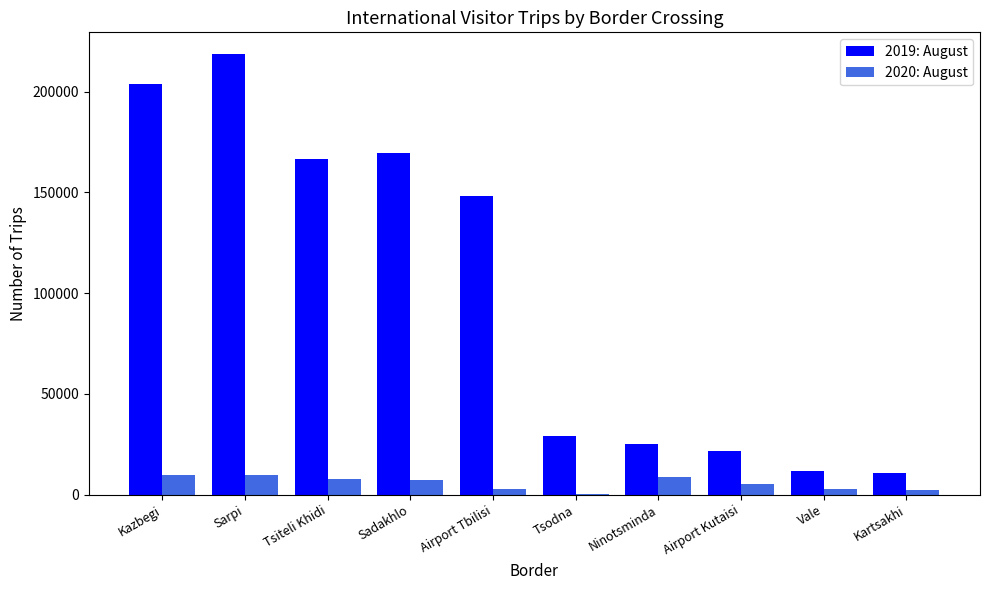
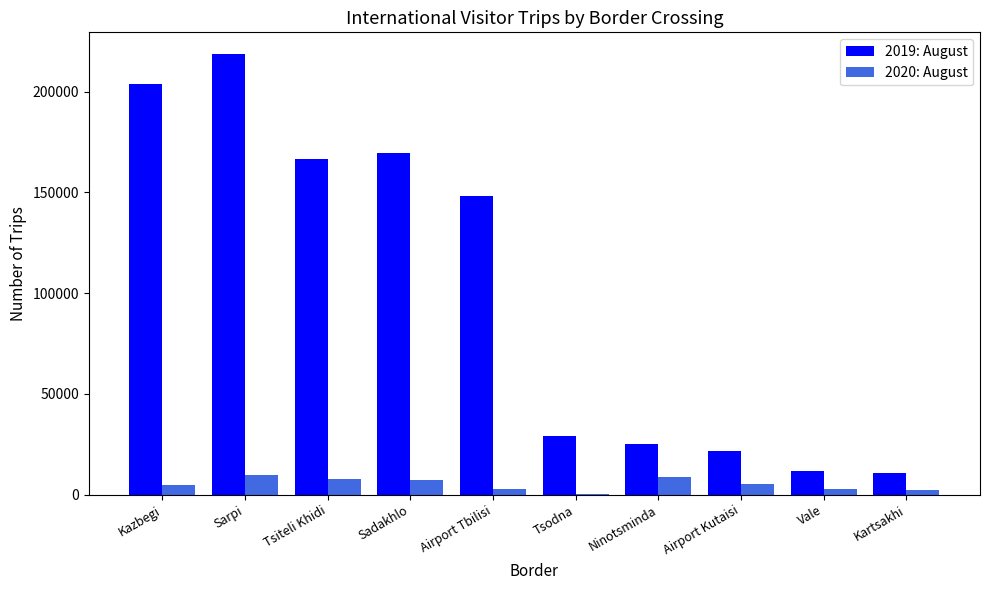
  {
    "2019: August": {
      "Kazbegi": 204000,
      "Sarpi": 219000,
      "Tsiteli Khidi": 166000,
      "Sadakhlo": 170000,
      "Airport Tbilisi": 148000,
      "Tsodna": 29000,
      "Ninotsminda": 25000,
      "Airport Kutaisi": 22000,
      "Vale": 12000,
      "Kartsakhi": 11000
    },
    "2020: August": {
-     "Kazbegi": 10000,
+     "Kazbegi": 5000,
      "Sarpi": 9000,
      "Tsiteli Khidi": 8000,
      "Sadakhlo": 7000,
      "Airport Tbilisi": 3000,
      "Ninotsminda": 9000,
      "Airport Kutaisi": 5000,
      "Vale": 3000,
      "Kartsakhi": 2000
    }
  }
